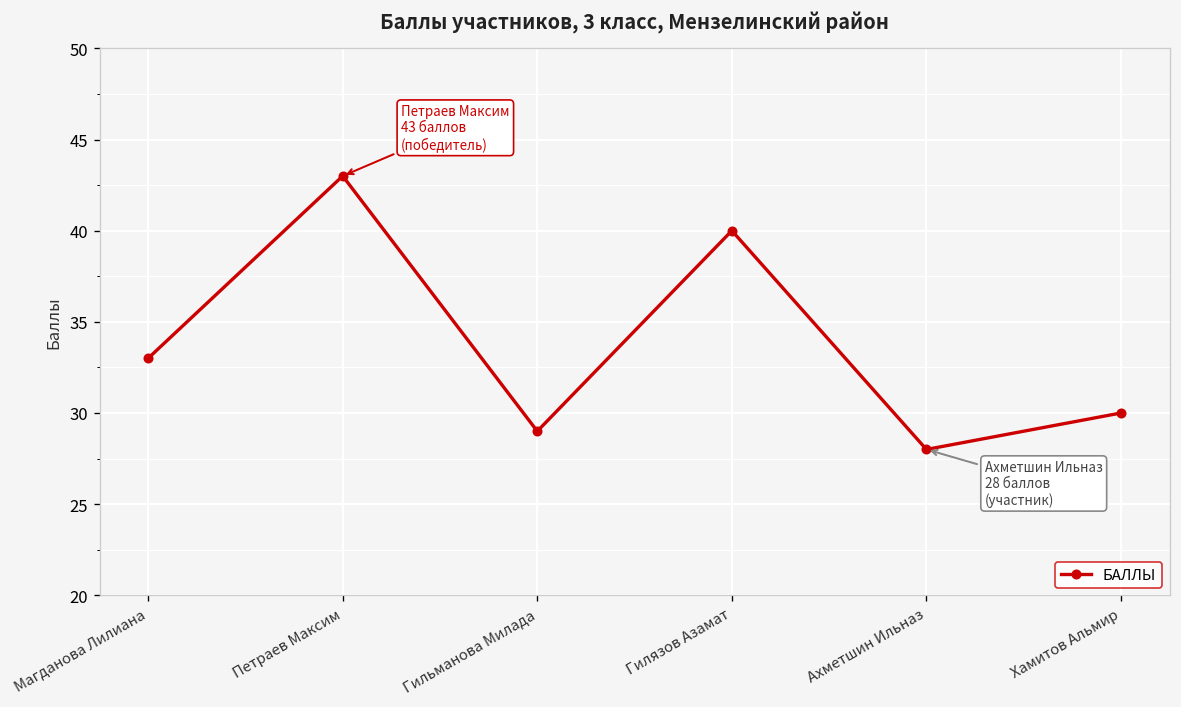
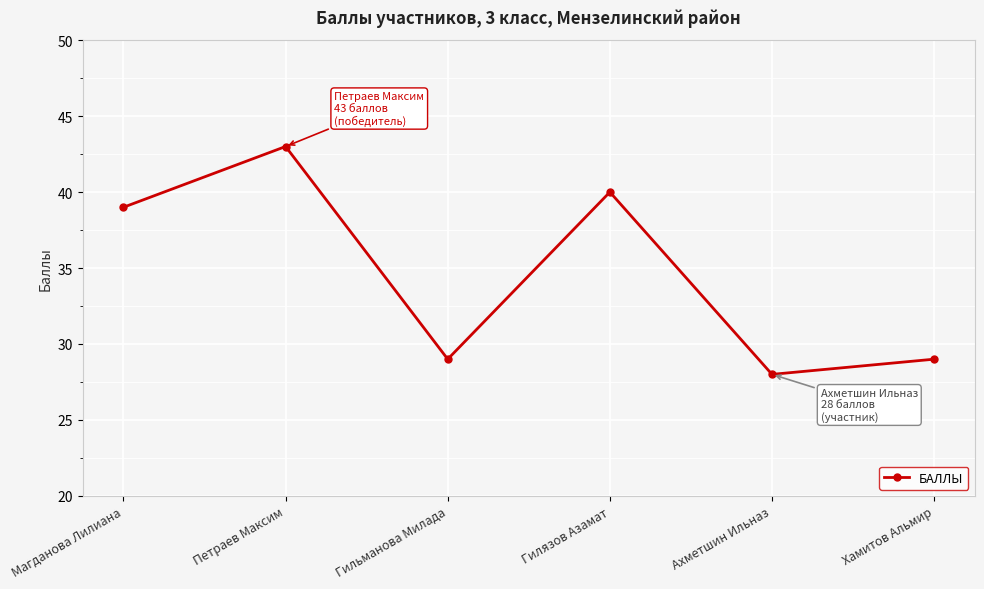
  {
-   "Магданова Лилиана": 33,
+   "Магданова Лилиана": 39,
    "Гильманова Милада": 29,
    "Гилязов Азамат": 40,
-   "Хамитов Альмир": 30
+   "Хамитов Альмир": 29
  }
